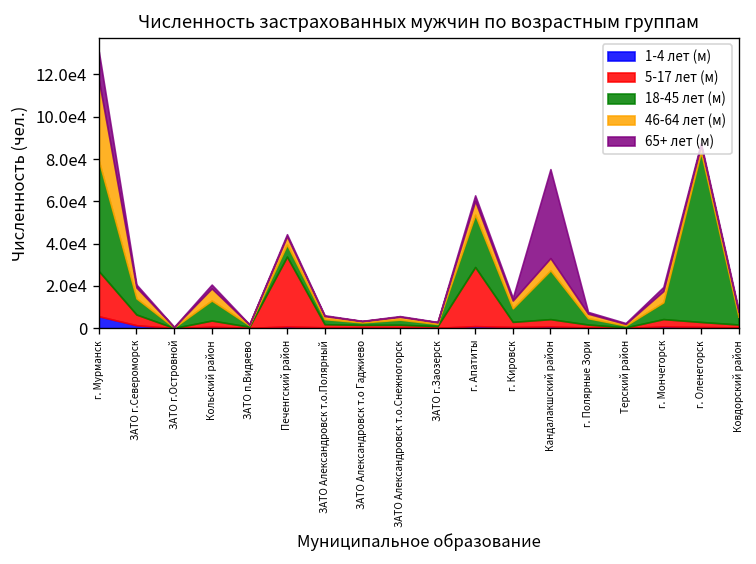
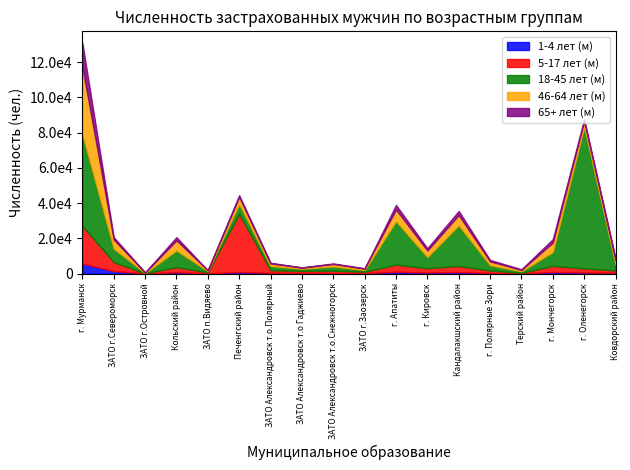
  {
    "1-4 лет (м)": {
      "г. Мурманск": 6000
    },
    "5-17 лет (м)": {
      "г. Мурманск": 21000,
      "ЗАТО г.Североморск": 5000,
      "Кольский район": 3000,
      "Печенгский район": 33000,
      "ЗАТО Александровск т.о.Полярный": 2000,
-     "г. Апатиты": 28000,
+     "г. Апатиты": 4000,
      "г. Кировск": 2000,
      "Кандалакшский район": 3000,
      "г. Мончегорск": 3000,
      "г. Оленегорск": 2000
    },
    "18-45 лет (м)": {
      "г. Мурманск": 52000,
      "ЗАТО г.Североморск": 8000,
      "Кольский район": 9000,
      "Печенгский район": 6000,
      "г. Апатиты": 25000,
      "г. Кировск": 6000,
      "Кандалакшский район": 23000,
      "г. Полярные Зори": 3000,
      "г. Мончегорск": 8000,
      "г. Оленегорск": 80000,
      "Ковдорский район": 4000
    },
    "46-64 лет (м)": {
      "г. Мурманск": 38000,
      "Кольский район": 6000,
      "г. Апатиты": 7000,
      "Кандалакшский район": 6000,
      "г. Мончегорск": 5000
    },
    "65+ лет (м)": {
      "г. Мурманск": 14000,
      "Кольский район": 2000,
      "г. Апатиты": 3000,
-     "Кандалакшский район": 42000,
+     "Кандалакшский район": 2000,
      "г. Мончегорск": 2000
    }
  }
